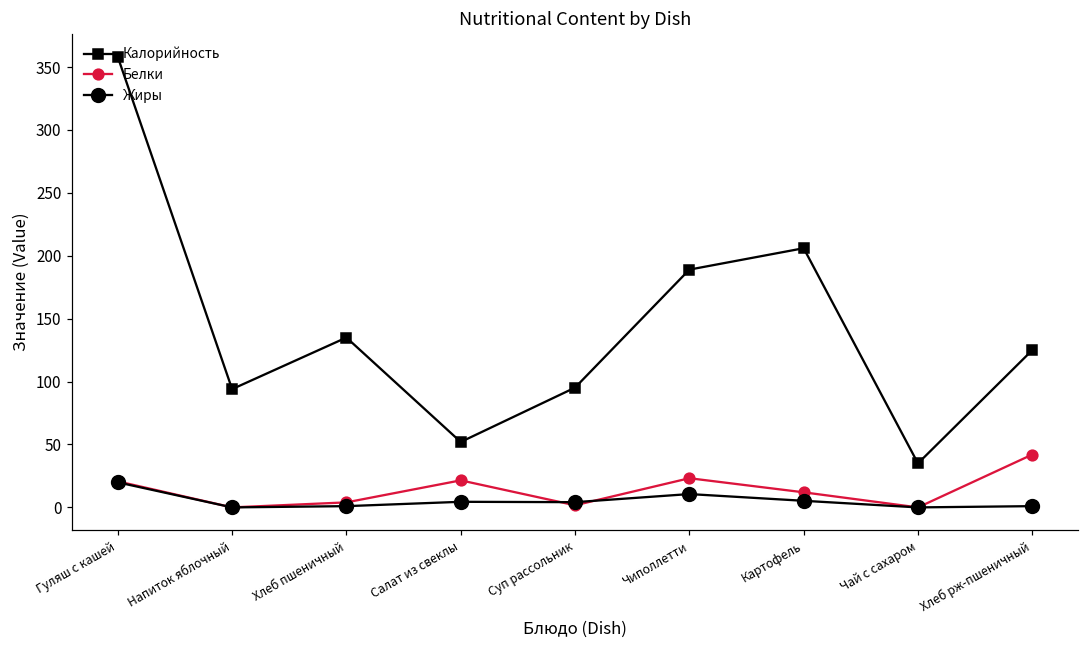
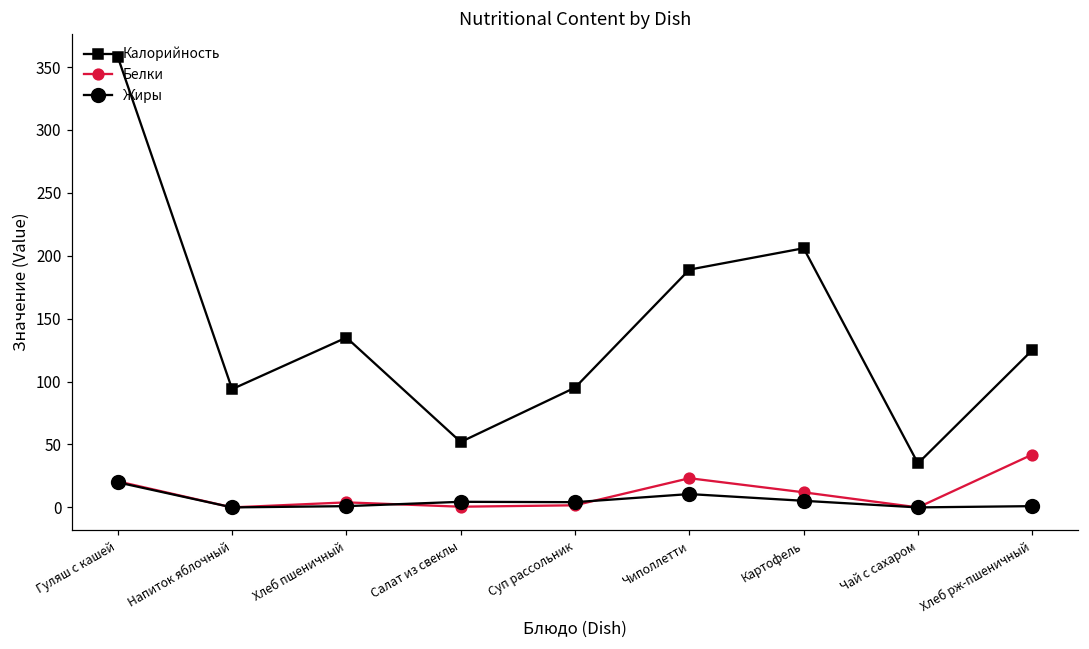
  {
    "Белки": {
      "Хлеб пшеничный": 4,
-     "Салат из свеклы": 22,
+     "Салат из свеклы": 1,
      "Суп рассольник": 2,
      "Чиполлетти": 23,
      "Картофель": 12,
      "Хлеб рж-пшеничный": 42
    }
  }
